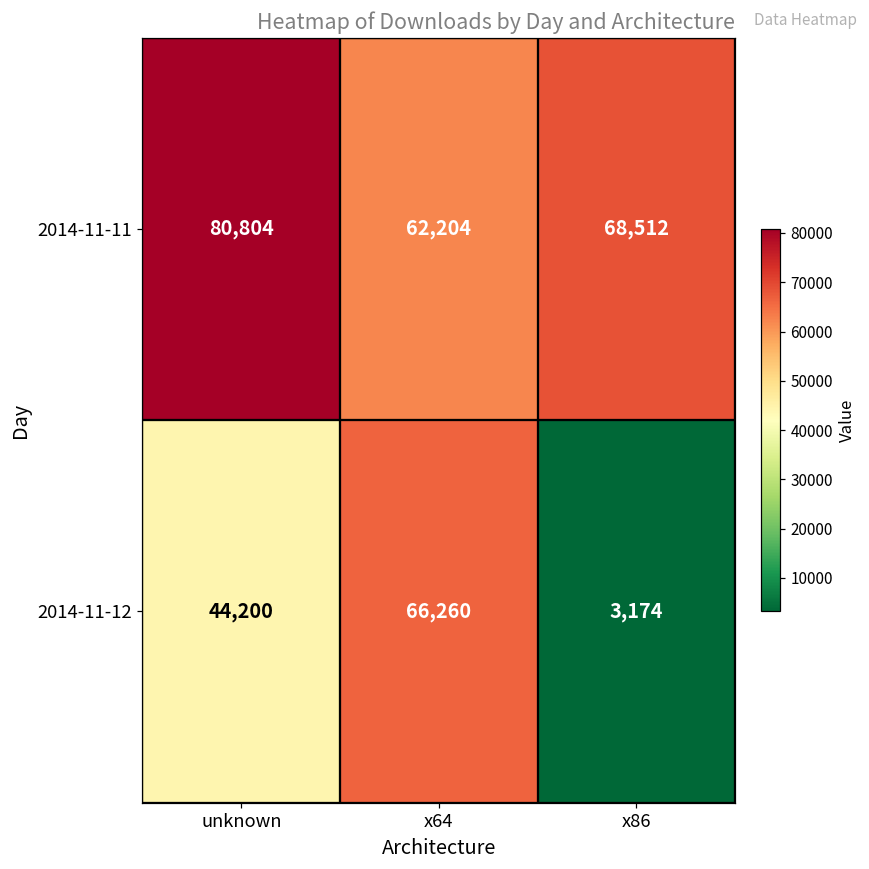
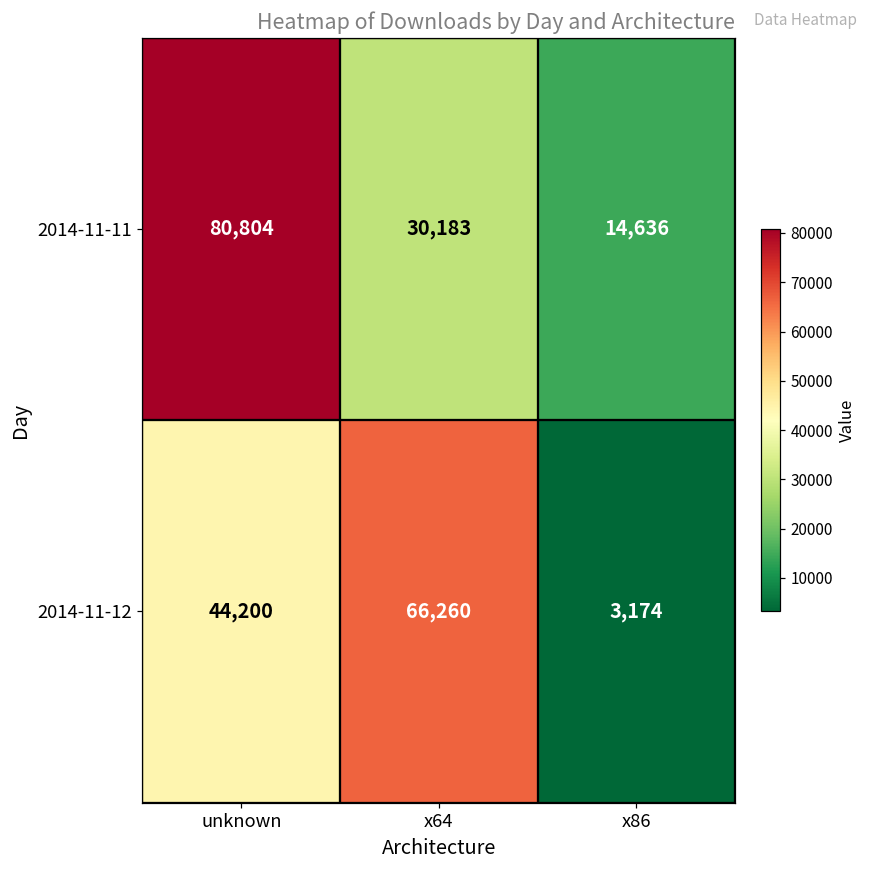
  {
    "2014-11-11": {
      "unknown": "80,804",
-     "x64": "62,204",
-     "x86": "68,512"
+     "x64": "30,183",
+     "x86": "14,636"
    },
    "2014-11-12": {
      "unknown": "44,200",
      "x64": "66,260",
      "x86": "3,174"
    }
  }
